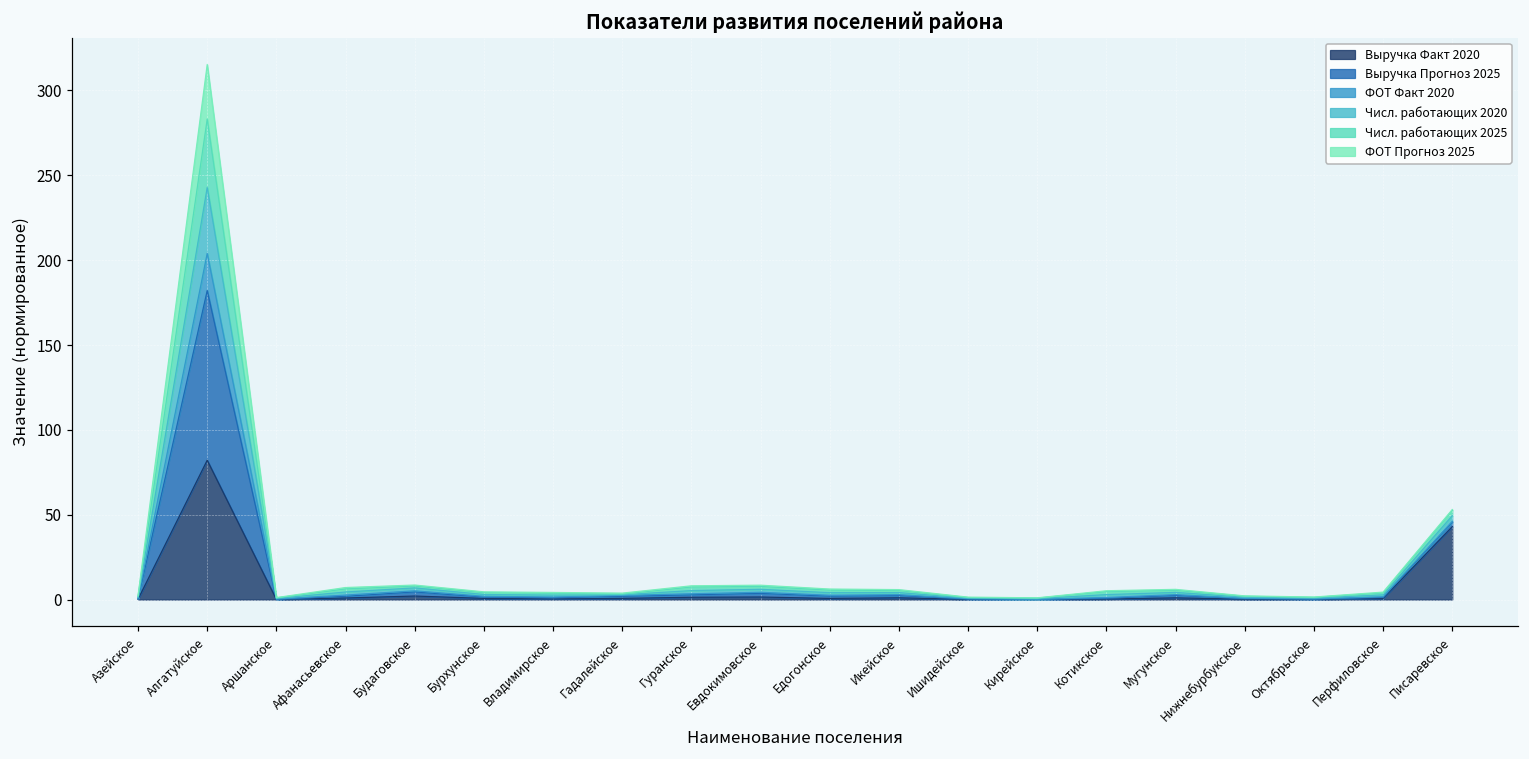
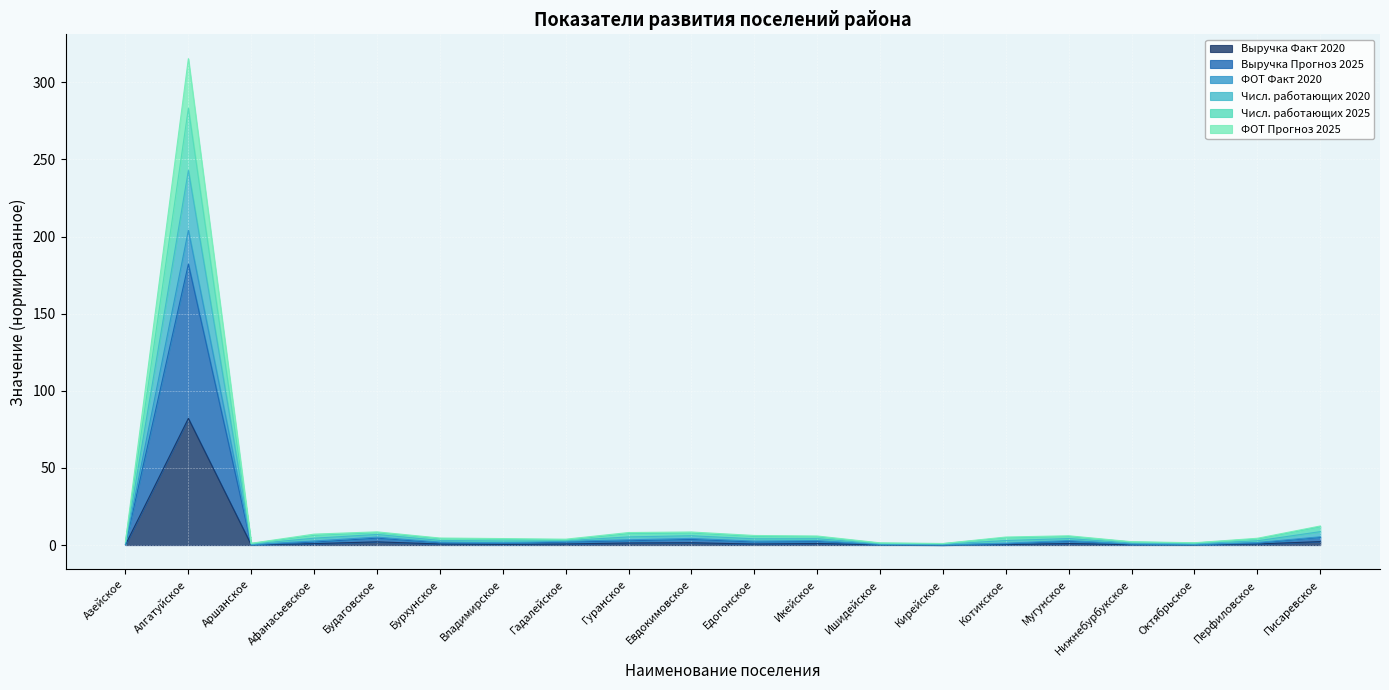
  {
    "Выручка Факт 2020": {
      "Алгатуйское": 82,
      "Будаговское": 2,
      "Евдокимовское": 2,
-     "Писаревское": 43
+     "Писаревское": 2
    }
  }
